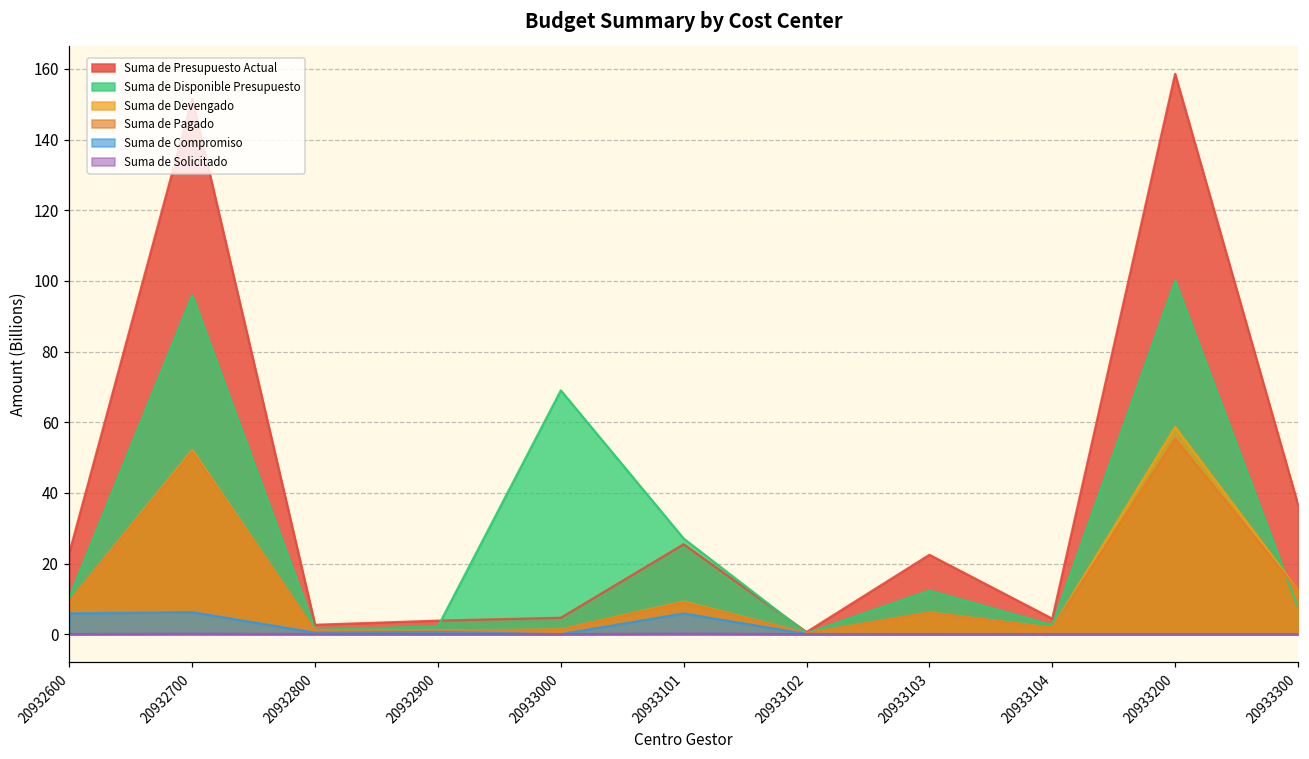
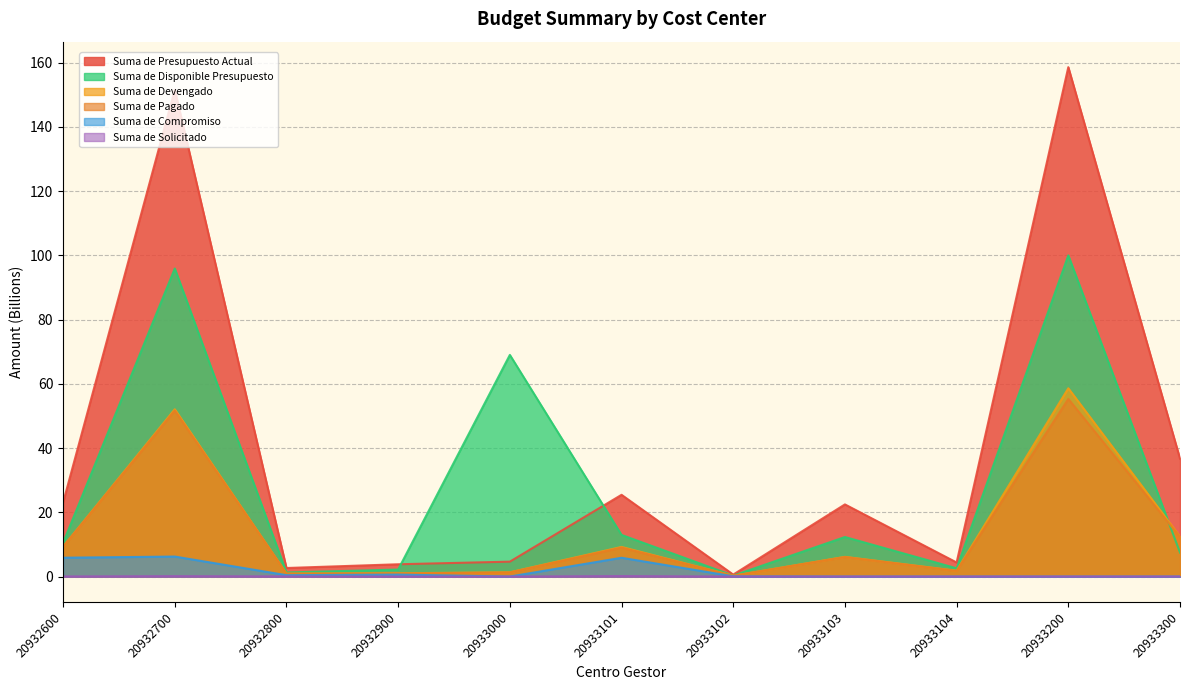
  {
    "Suma de Disponible Presupuesto": {
      "20932600": 10,
      "20932700": 96,
      "20932900": 2,
      "20933000": 69,
-     "20933101": 27,
+     "20933101": 13,
      "20933103": 12,
      "20933200": 100,
      "20933300": 7
    },
    "Suma de Compromiso": {
      "20932600": 6,
      "20932700": 6,
      "20933101": 6
    },
    "Suma de Solicitado": {
      "20932600": 0,
      "20932700": 0,
      "20933101": 0
    }
  }
